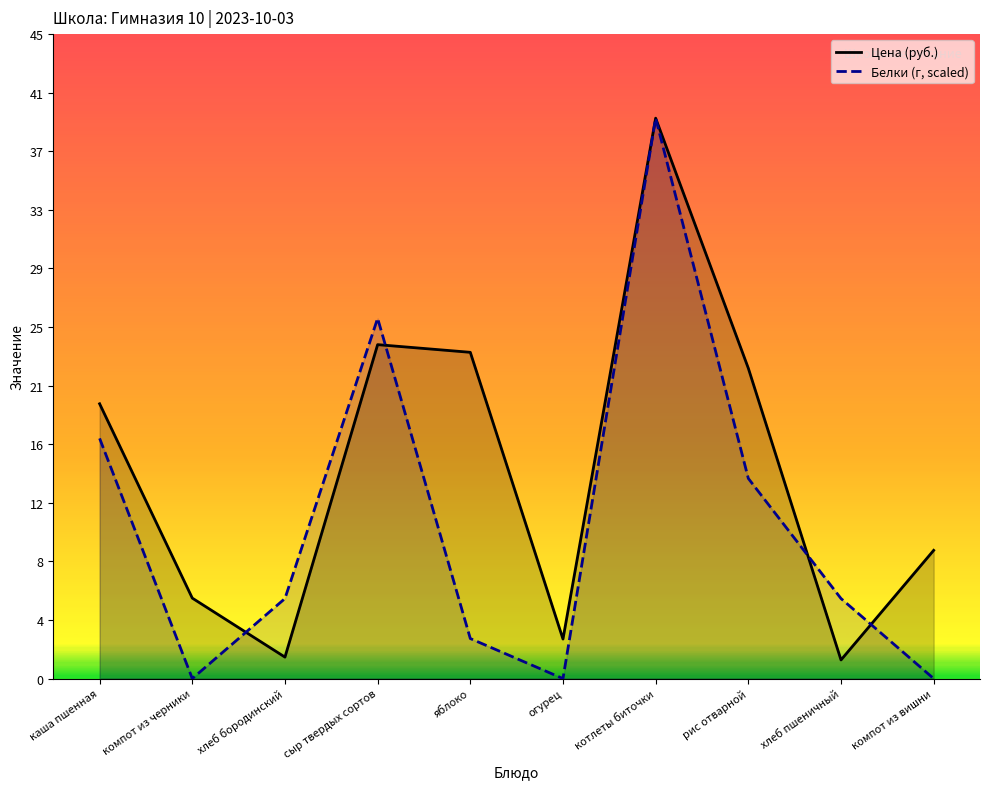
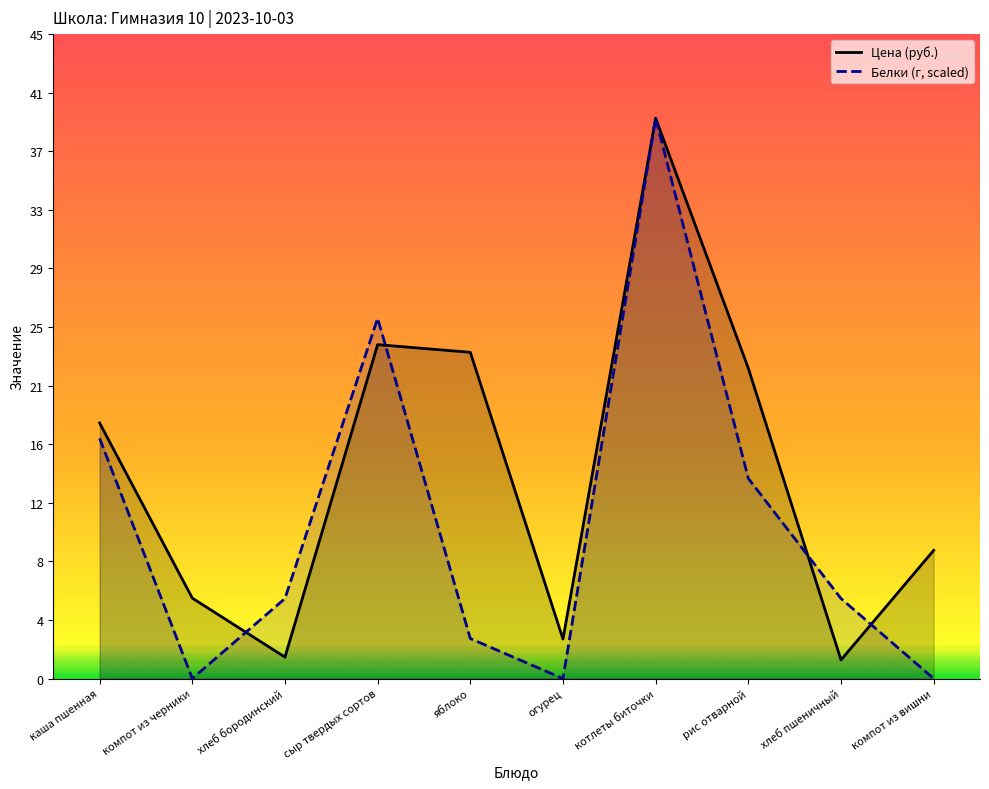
  {
    "Цена (руб.)": {
-     "каша пшенная": 19.3,
+     "каша пшенная": 18.0,
      "компот из черники": 5.7,
      "хлеб бородинский": 1.5,
      "сыр твердых сортов": 23.5,
      "яблоко": 23.0,
      "огурец": 2.8,
      "рис отварной": 21.8,
      "хлеб пшеничный": 1.3,
      "компот из вишни": 9.0
    },
    "Белки (г, scaled)": {
      "каша пшенная": 16.9,
      "компот из черники": 0.0,
      "хлеб бородинский": 5.6,
      "сыр твердых сортов": 25.3,
      "яблоко": 2.8,
      "огурец": 0.0,
      "рис отварной": 14.1,
      "хлеб пшеничный": 5.6,
      "компот из вишни": 0.0
    }
  }
